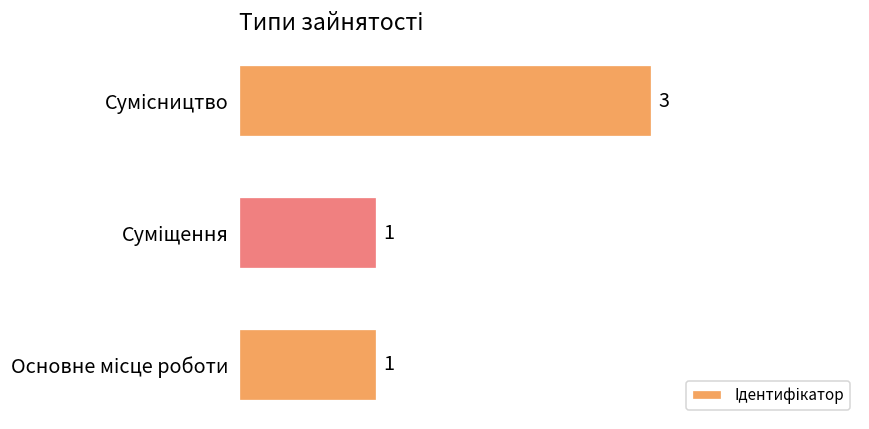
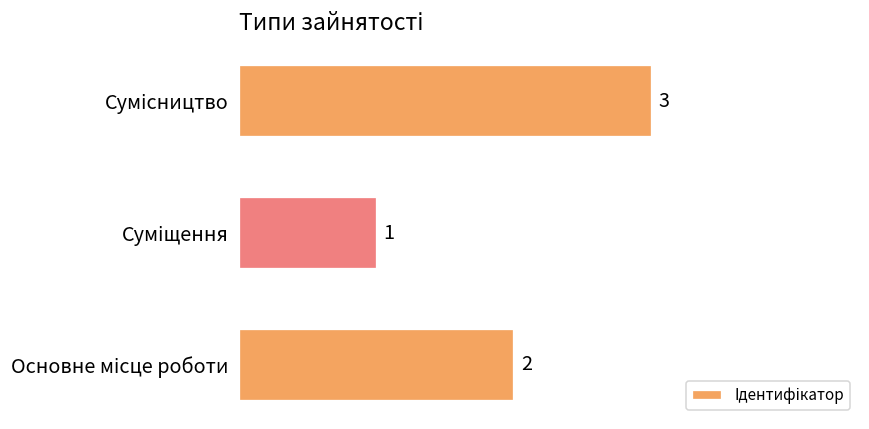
  {
    "Сумісництво": 3,
    "Суміщення": 1,
-   "Основне місце роботи": 1
+   "Основне місце роботи": 2
  }
